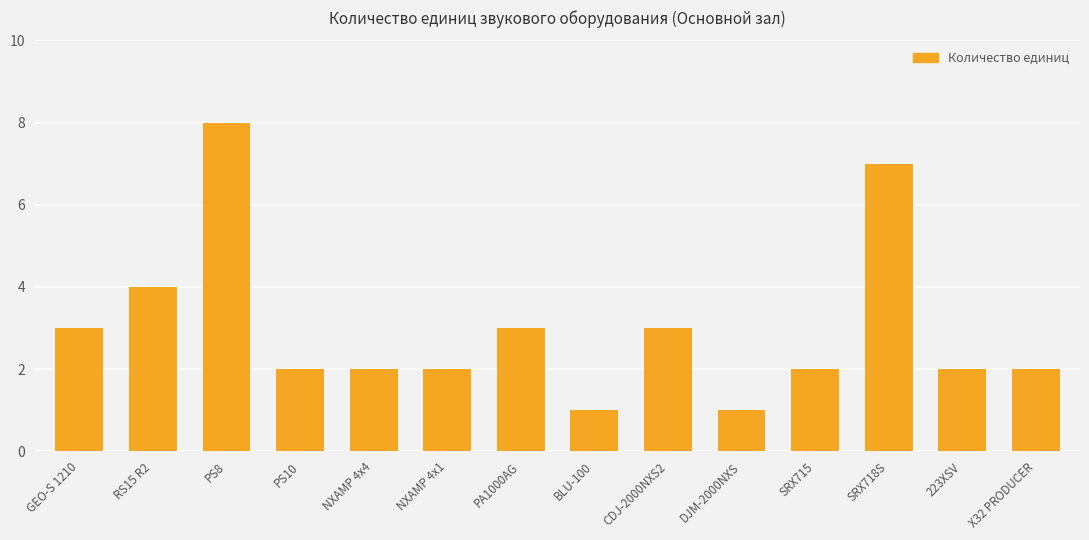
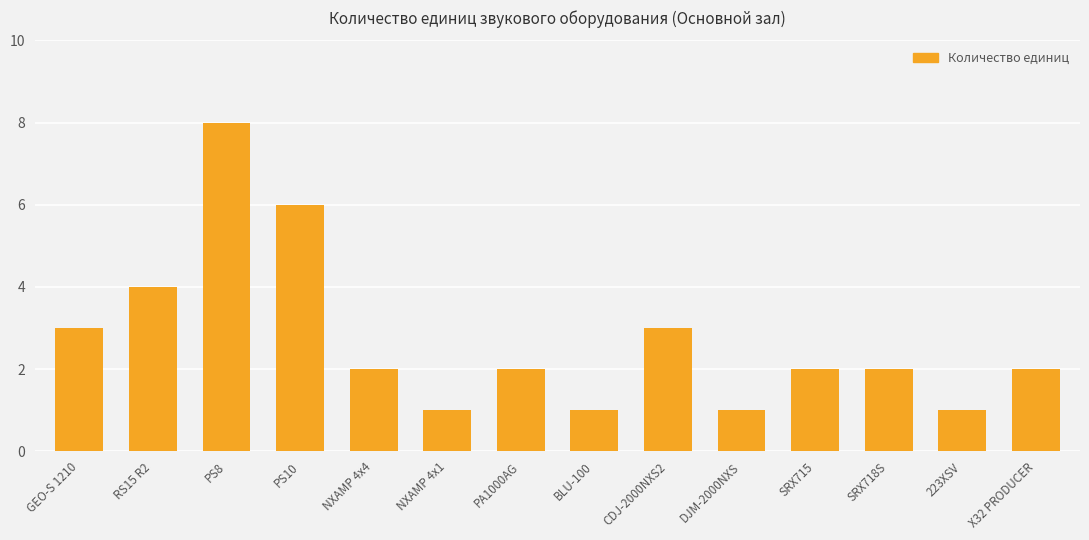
  {
    "GEO-S 1210": 3,
    "RS15 R2": 4,
    "PS8": 8,
-   "PS10": 2,
+   "PS10": 6,
    "NXAMP 4x4": 2,
-   "NXAMP 4x1": 2,
-   "PA1000AG": 3,
+   "NXAMP 4x1": 1,
+   "PA1000AG": 2,
    "BLU-100": 1,
    "CDJ-2000NXS2": 3,
    "DJM-2000NXS": 1,
    "SRX715": 2,
-   "SRX718S": 7,
-   "223XSV": 2,
+   "SRX718S": 2,
+   "223XSV": 1,
    "X32 PRODUCER": 2
  }
